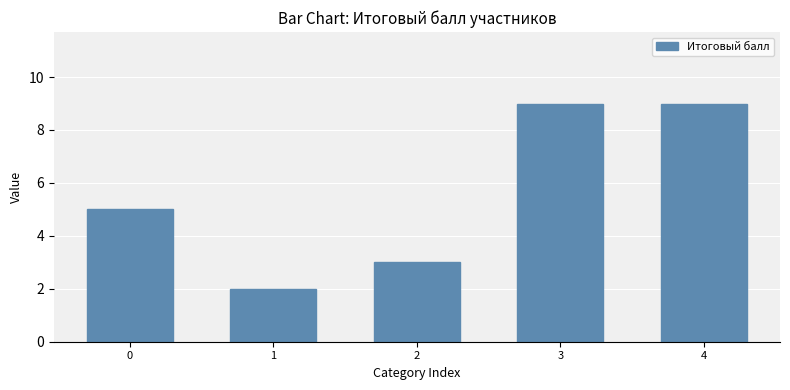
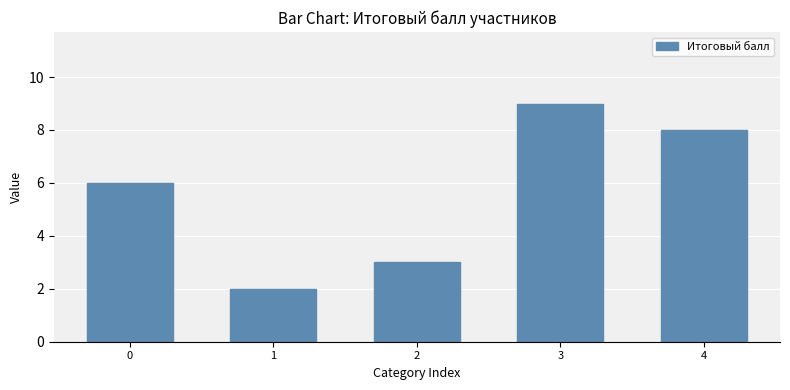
  {
-   "0": 5,
+   "0": 6,
    "1": 2,
    "2": 3,
    "3": 9,
-   "4": 9
+   "4": 8
  }
